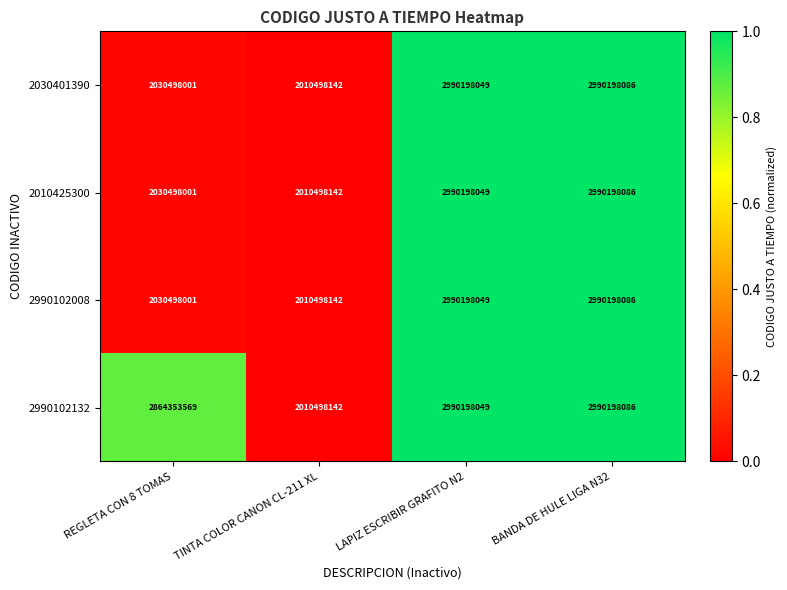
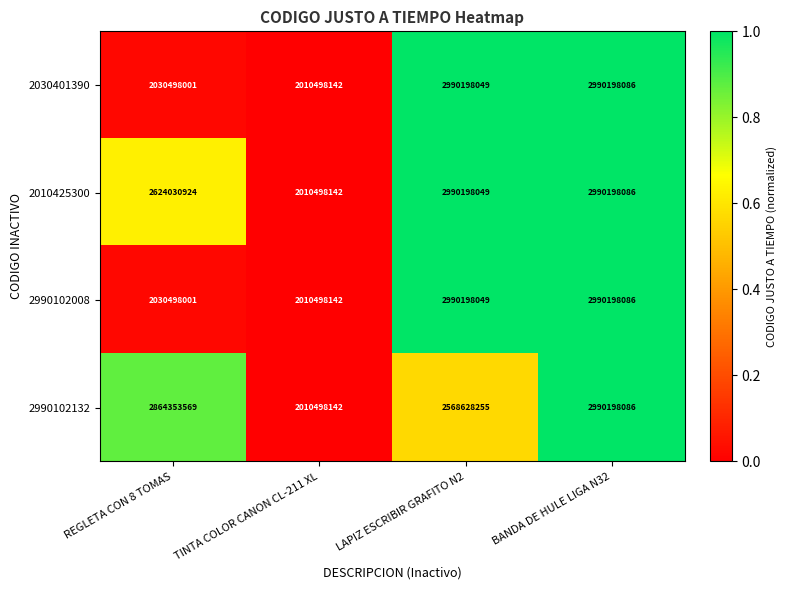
  {
    "2030401390": {
      "REGLETA CON 8 TOMAS": 2030498001,
      "TINTA COLOR CANON CL-211 XL": 2010498142,
      "LAPIZ ESCRIBIR GRAFITO N2": 2990198049,
      "BANDA DE HULE LIGA N32": 2990198086
    },
    "2010425300": {
-     "REGLETA CON 8 TOMAS": 2030498001,
+     "REGLETA CON 8 TOMAS": 2624030924,
      "TINTA COLOR CANON CL-211 XL": 2010498142,
      "LAPIZ ESCRIBIR GRAFITO N2": 2990198049,
      "BANDA DE HULE LIGA N32": 2990198086
    },
    "2990102008": {
      "REGLETA CON 8 TOMAS": 2030498001,
      "TINTA COLOR CANON CL-211 XL": 2010498142,
      "LAPIZ ESCRIBIR GRAFITO N2": 2990198049,
      "BANDA DE HULE LIGA N32": 2990198086
    },
    "2990102132": {
      "REGLETA CON 8 TOMAS": 2864353569,
      "TINTA COLOR CANON CL-211 XL": 2010498142,
-     "LAPIZ ESCRIBIR GRAFITO N2": 2990198049,
+     "LAPIZ ESCRIBIR GRAFITO N2": 2568628255,
      "BANDA DE HULE LIGA N32": 2990198086
    }
  }
